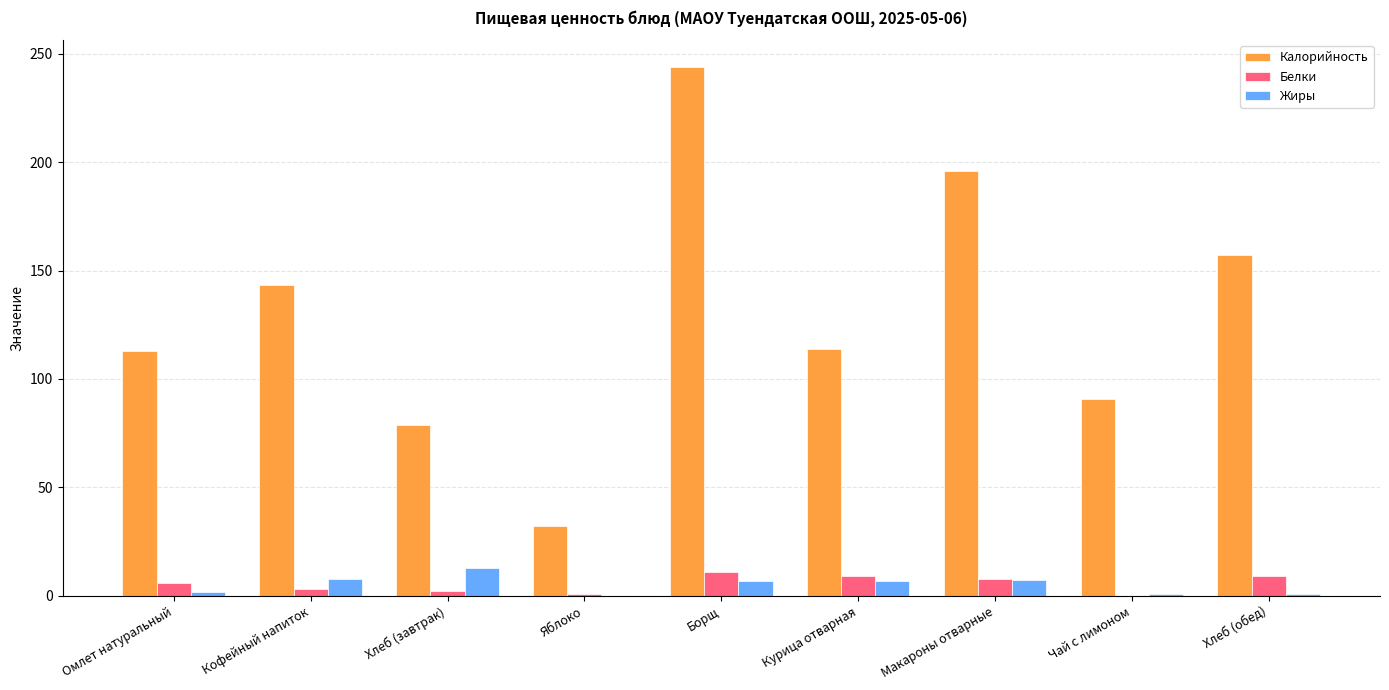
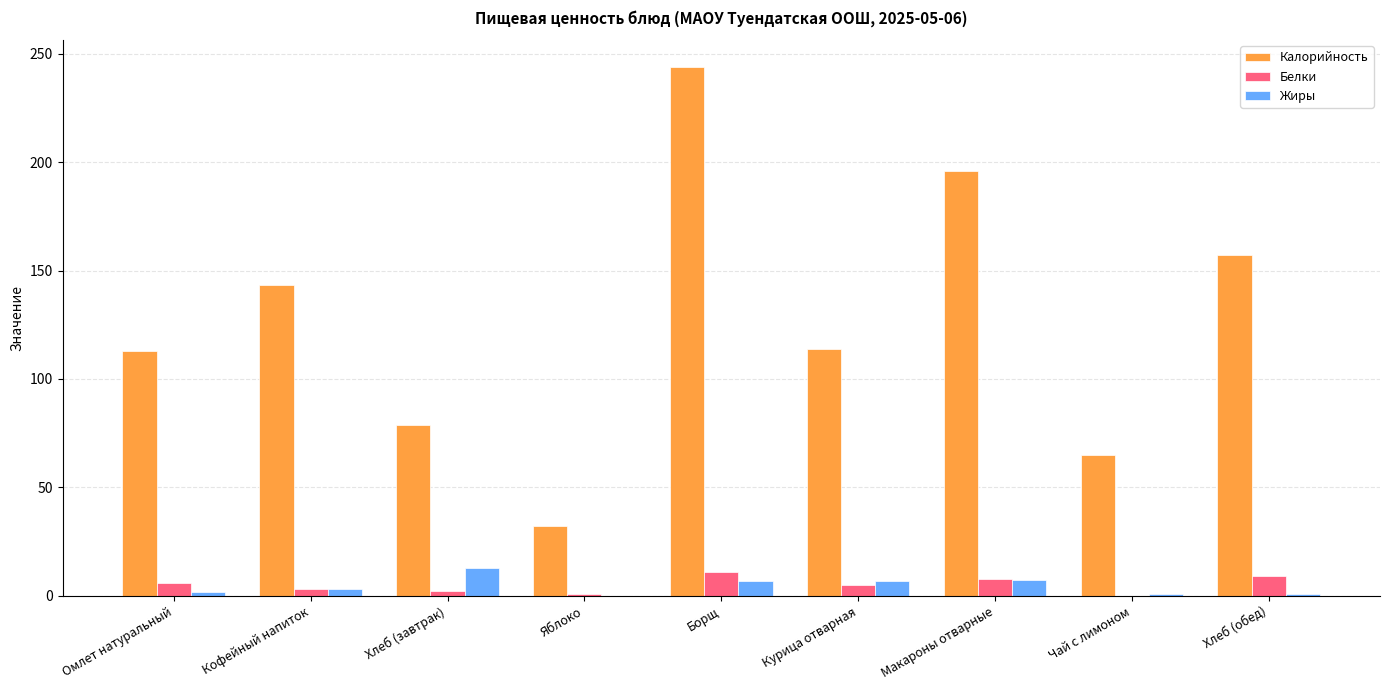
  {
    "Калорийность": {
      "Омлет натуральный": 113,
      "Кофейный напиток": 143,
      "Хлеб (завтрак)": 79,
      "Яблоко": 32,
      "Борщ": 244,
      "Курица отварная": 114,
      "Макароны отварные": 196,
-     "Чай с лимоном": 91,
+     "Чай с лимоном": 65,
      "Хлеб (обед)": 157
    },
    "Белки": {
      "Омлет натуральный": 6,
      "Кофейный напиток": 3,
      "Хлеб (завтрак)": 2,
      "Борщ": 11,
-     "Курица отварная": 9,
+     "Курица отварная": 5,
      "Макароны отварные": 8,
      "Чай с лимоном": 0,
      "Хлеб (обед)": 9
    },
    "Жиры": {
      "Омлет натуральный": 2,
-     "Кофейный напиток": 8,
+     "Кофейный напиток": 3,
      "Хлеб (завтрак)": 13,
      "Яблоко": 0,
      "Борщ": 7,
      "Курица отварная": 7,
      "Макароны отварные": 8
    }
  }
